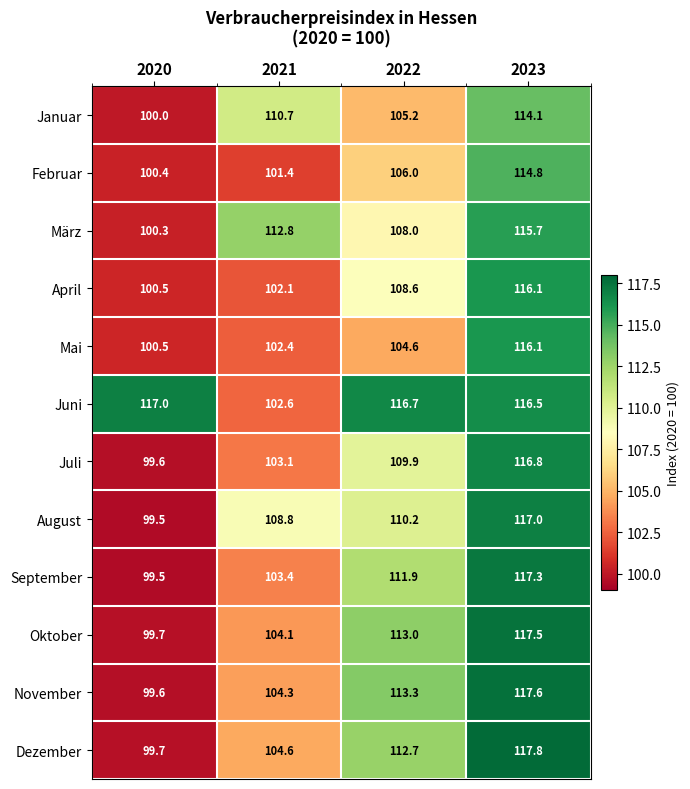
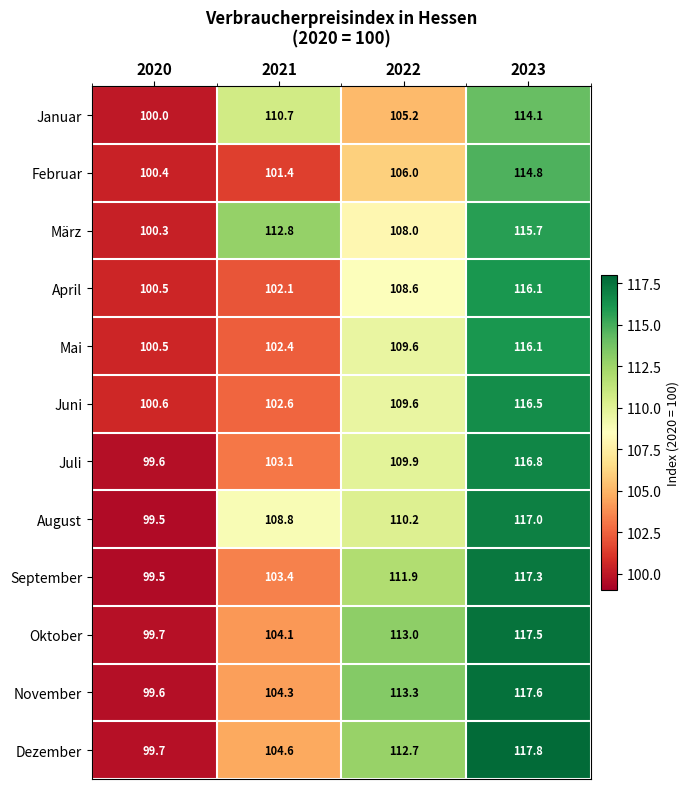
  {
    "Januar": {
      "2020": 100.0,
      "2021": 110.7,
      "2022": 105.2,
      "2023": 114.1
    },
    "Februar": {
      "2020": 100.4,
      "2021": 101.4,
      "2022": 106.0,
      "2023": 114.8
    },
    "März": {
      "2020": 100.3,
      "2021": 112.8,
      "2022": 108.0,
      "2023": 115.7
    },
    "April": {
      "2020": 100.5,
      "2021": 102.1,
      "2022": 108.6,
      "2023": 116.1
    },
    "Mai": {
      "2020": 100.5,
      "2021": 102.4,
-     "2022": 104.6,
+     "2022": 109.6,
      "2023": 116.1
    },
    "Juni": {
-     "2020": 117.0,
+     "2020": 100.6,
      "2021": 102.6,
-     "2022": 116.7,
+     "2022": 109.6,
      "2023": 116.5
    },
    "Juli": {
      "2020": 99.6,
      "2021": 103.1,
      "2022": 109.9,
      "2023": 116.8
    },
    "August": {
      "2020": 99.5,
      "2021": 108.8,
      "2022": 110.2,
      "2023": 117.0
    },
    "September": {
      "2020": 99.5,
      "2021": 103.4,
      "2022": 111.9,
      "2023": 117.3
    },
    "Oktober": {
      "2020": 99.7,
      "2021": 104.1,
      "2022": 113.0,
      "2023": 117.5
    },
    "November": {
      "2020": 99.6,
      "2021": 104.3,
      "2022": 113.3,
      "2023": 117.6
    },
    "Dezember": {
      "2020": 99.7,
      "2021": 104.6,
      "2022": 112.7,
      "2023": 117.8
    }
  }
